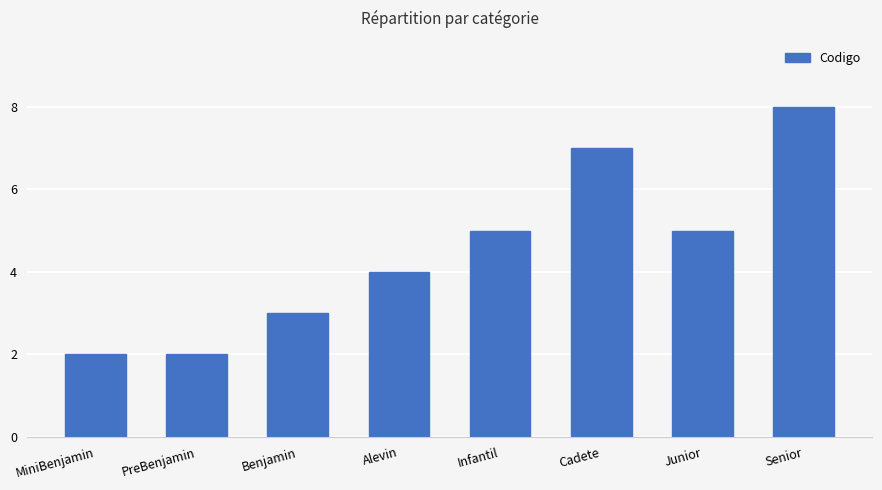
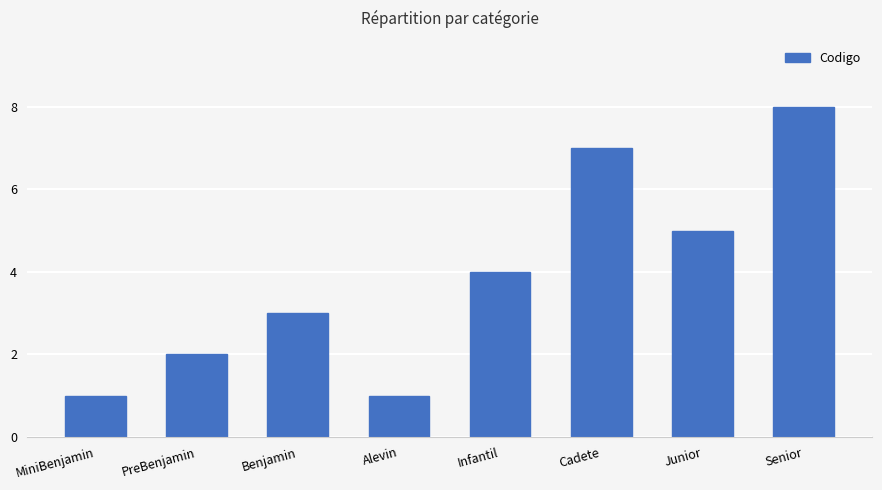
  {
-   "MiniBenjamin": 2,
+   "MiniBenjamin": 1,
    "PreBenjamin": 2,
    "Benjamin": 3,
-   "Alevin": 4,
-   "Infantil": 5,
+   "Alevin": 1,
+   "Infantil": 4,
    "Cadete": 7,
    "Junior": 5,
    "Senior": 8
  }
